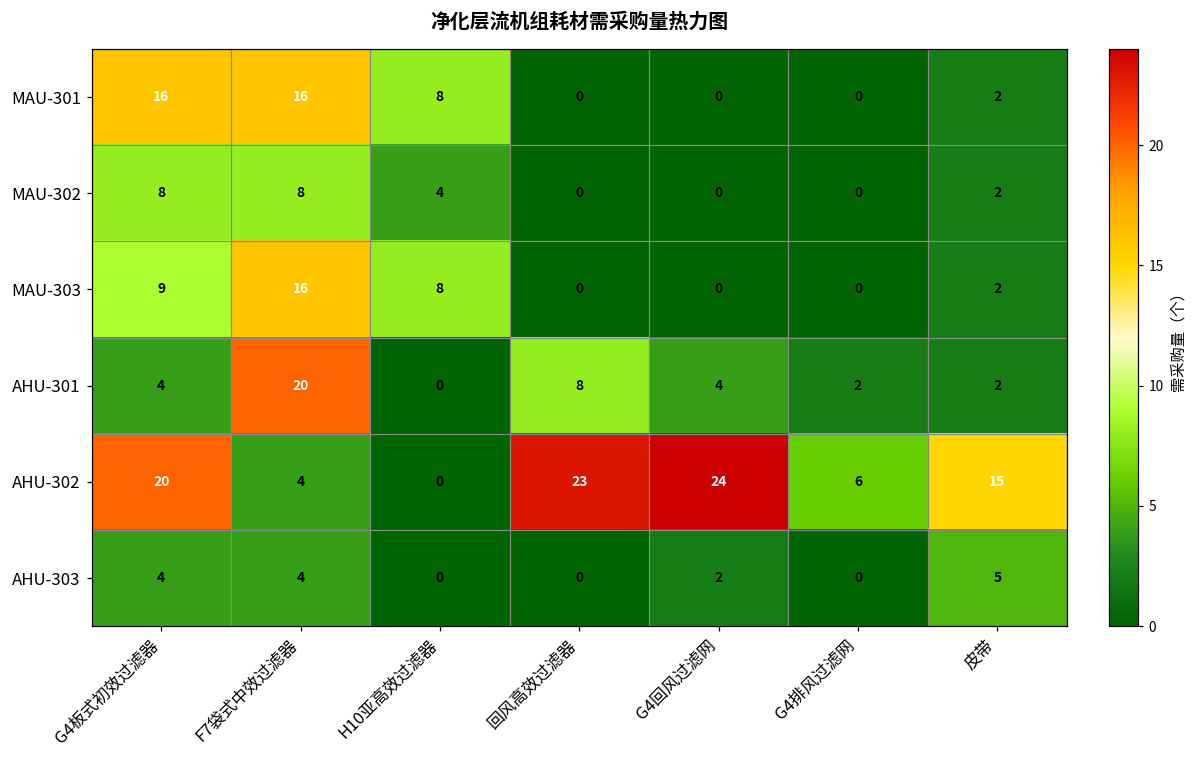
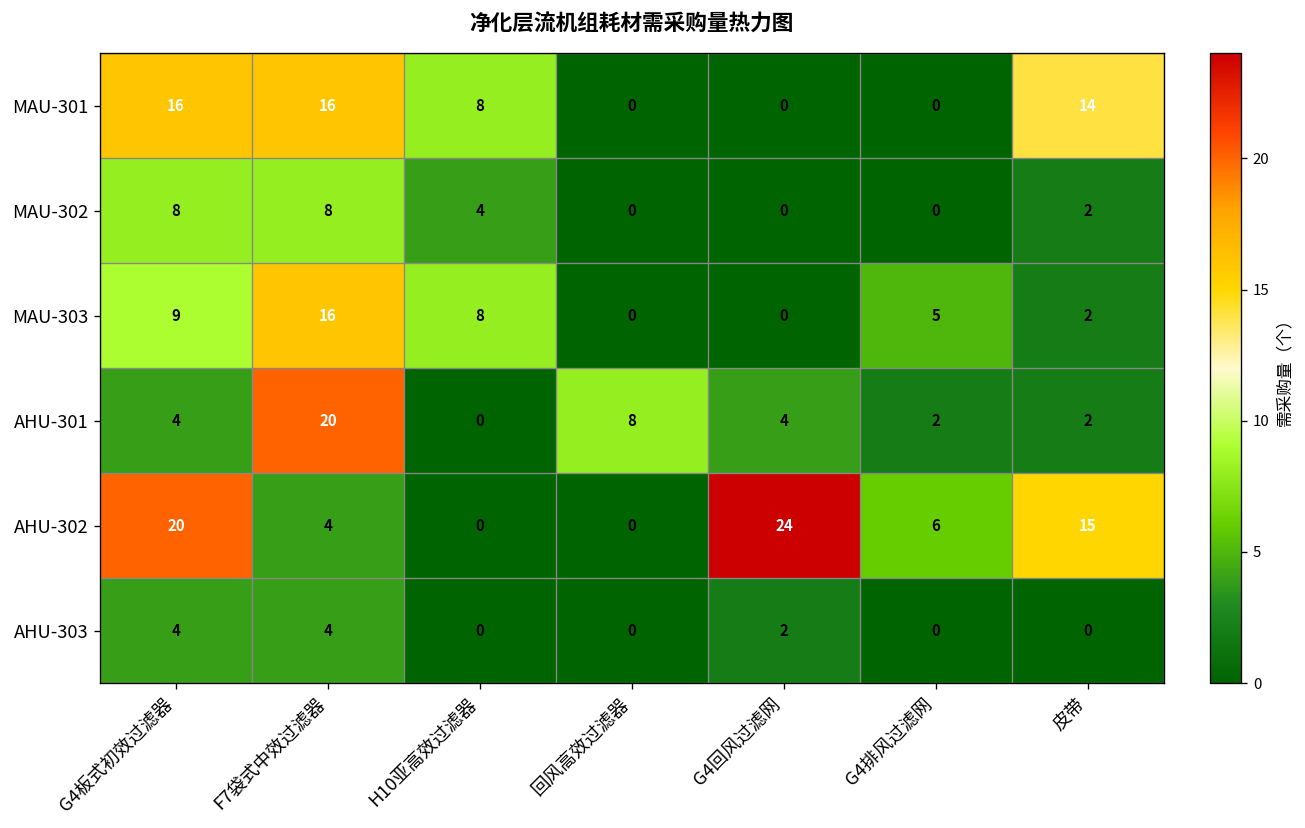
  {
    "MAU-301": {
      "G4板式初效过滤器": 16,
      "F7袋式中效过滤器": 16,
      "H10亚高效过滤器": 8,
      "回风高效过滤器": 0,
      "G4回风过滤网": 0,
      "G4排风过滤网": 0,
-     "皮带": 2
+     "皮带": 14
    },
    "MAU-302": {
      "G4板式初效过滤器": 8,
      "F7袋式中效过滤器": 8,
      "H10亚高效过滤器": 4,
      "回风高效过滤器": 0,
      "G4回风过滤网": 0,
      "G4排风过滤网": 0,
      "皮带": 2
    },
    "MAU-303": {
      "G4板式初效过滤器": 9,
      "F7袋式中效过滤器": 16,
      "H10亚高效过滤器": 8,
      "回风高效过滤器": 0,
      "G4回风过滤网": 0,
-     "G4排风过滤网": 0,
+     "G4排风过滤网": 5,
      "皮带": 2
    },
    "AHU-301": {
      "G4板式初效过滤器": 4,
      "F7袋式中效过滤器": 20,
      "H10亚高效过滤器": 0,
      "回风高效过滤器": 8,
      "G4回风过滤网": 4,
      "G4排风过滤网": 2,
      "皮带": 2
    },
    "AHU-302": {
      "G4板式初效过滤器": 20,
      "F7袋式中效过滤器": 4,
      "H10亚高效过滤器": 0,
-     "回风高效过滤器": 23,
+     "回风高效过滤器": 0,
      "G4回风过滤网": 24,
      "G4排风过滤网": 6,
      "皮带": 15
    },
    "AHU-303": {
      "G4板式初效过滤器": 4,
      "F7袋式中效过滤器": 4,
      "H10亚高效过滤器": 0,
      "回风高效过滤器": 0,
      "G4回风过滤网": 2,
      "G4排风过滤网": 0,
-     "皮带": 5
+     "皮带": 0
    }
  }
